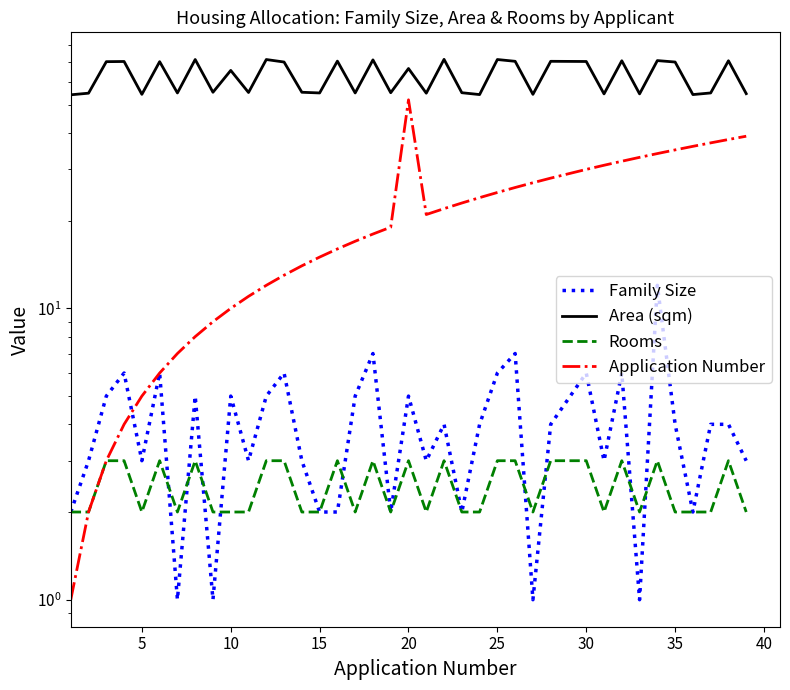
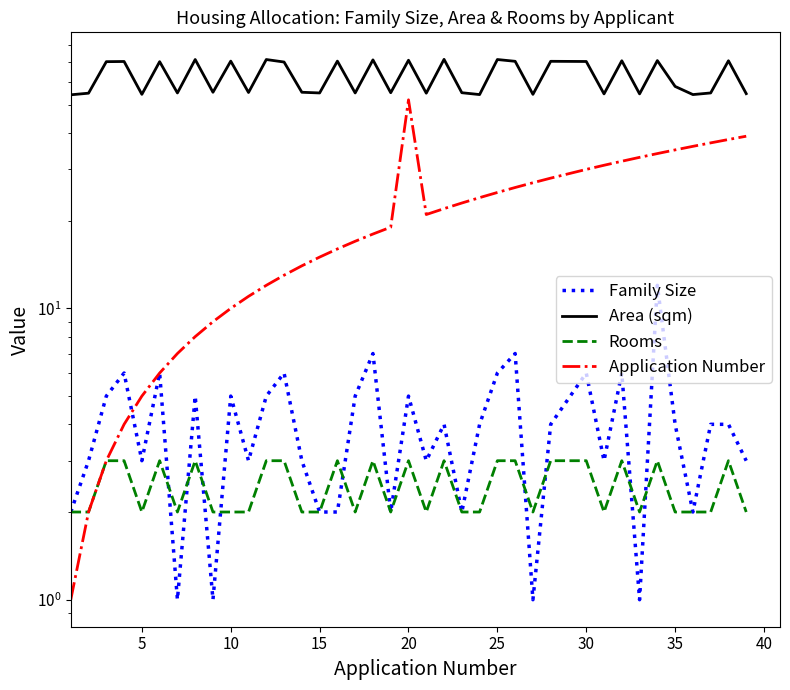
  {
    "Family Size": {
      "5": 3,
      "10": 5,
      "20": 5,
      "25": 6,
      "35": 4
    },
    "Area (sqm)": {
      "5": 54,
-     "10": 66,
+     "10": 71,
      "15": 55,
-     "20": 67,
+     "20": 71,
      "25": 72,
      "30": 70,
-     "35": 70
+     "35": 58
    },
    "Rooms": {
      "5": 2,
      "10": 2,
      "20": 3,
      "25": 3,
      "30": 3,
      "35": 2
    },
    "Application Number": {
      "5": 5,
      "10": 10,
      "15": 15,
      "20": 52,
      "25": 25,
      "30": 30,
      "35": 35
    }
  }
